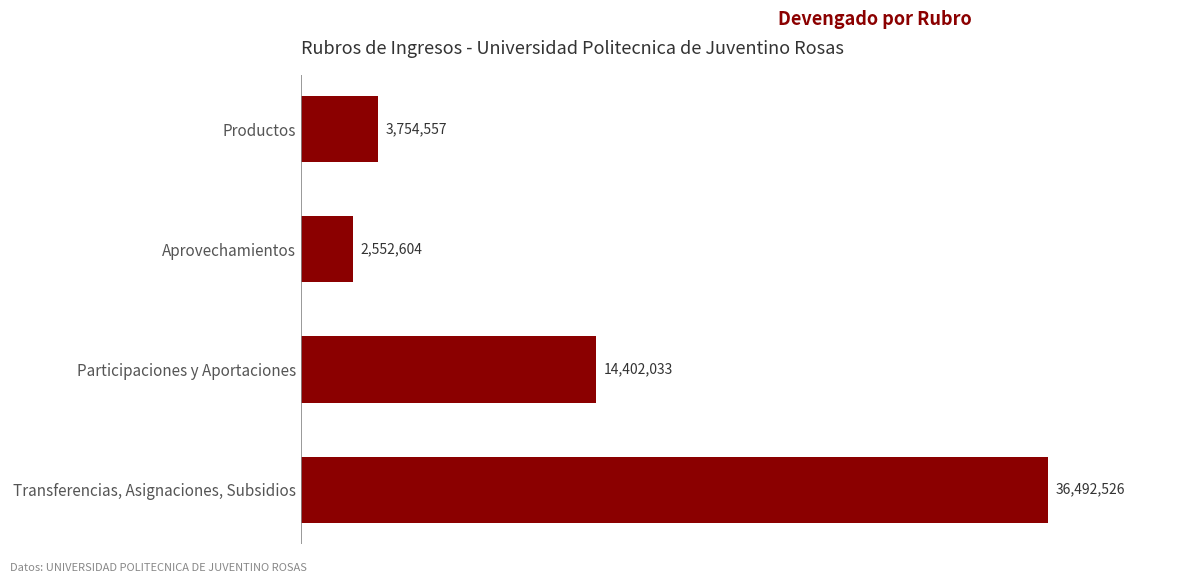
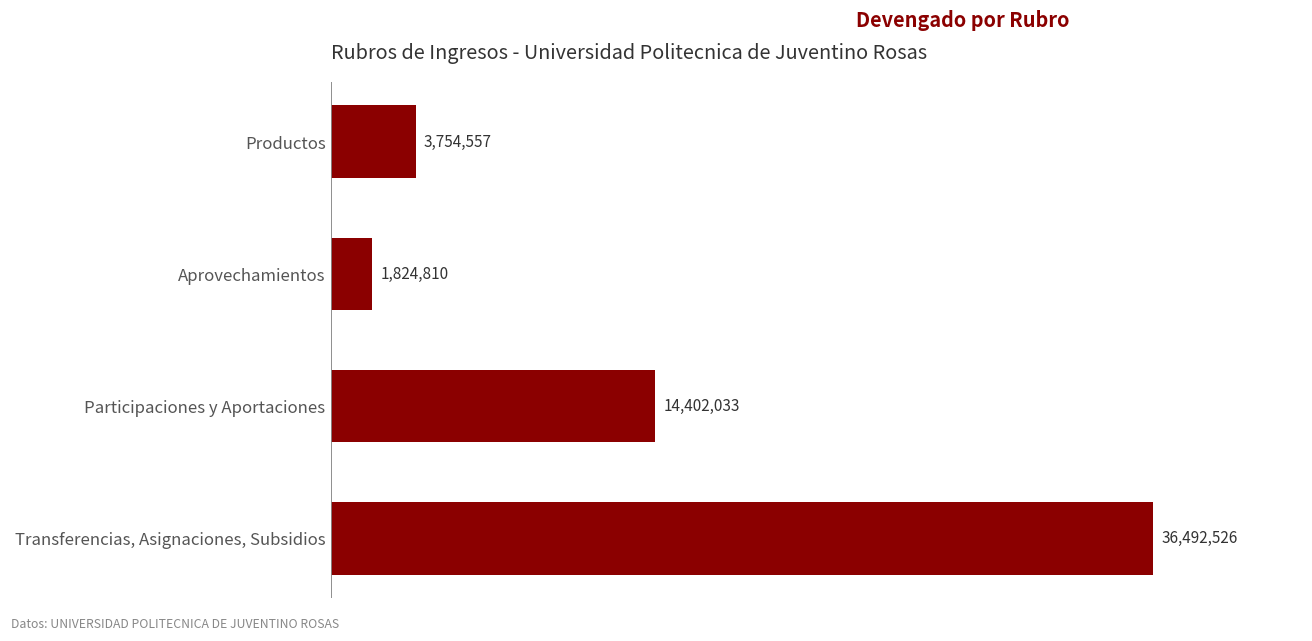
  {
    "Productos": "3,754,557",
-   "Aprovechamientos": "2,552,604",
+   "Aprovechamientos": "1,824,810",
    "Participaciones y Aportaciones": "14,402,033",
    "Transferencias, Asignaciones, Subsidios": "36,492,526"
  }
